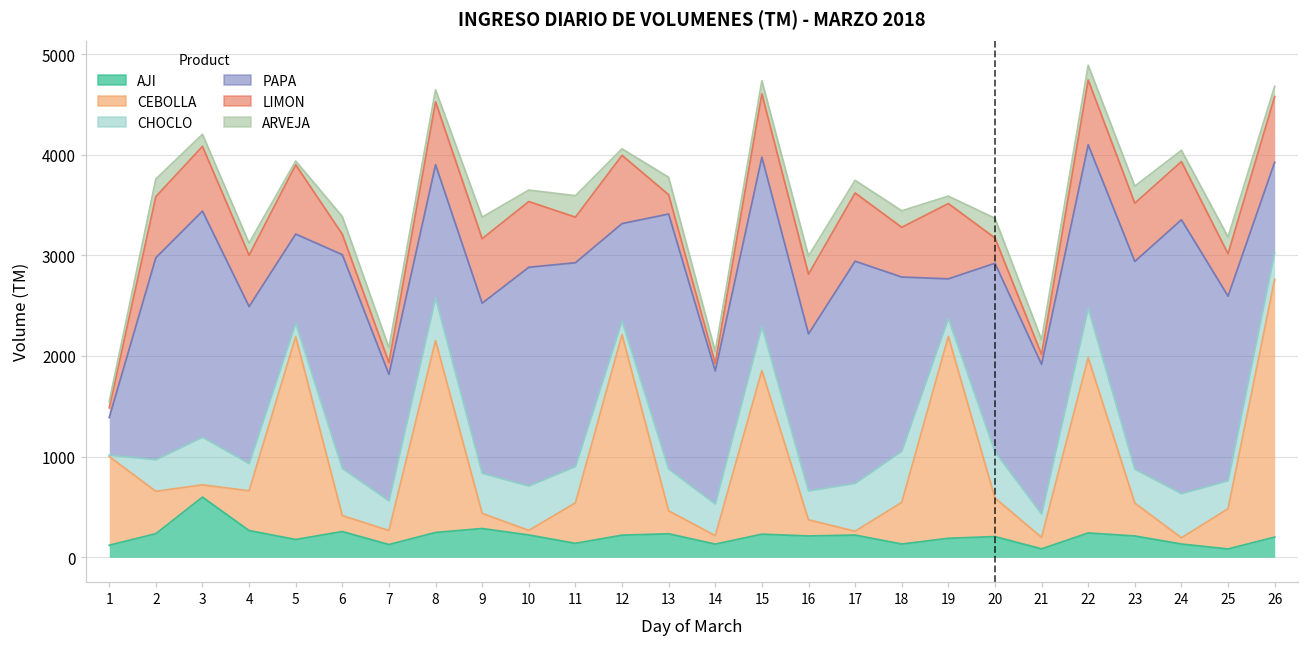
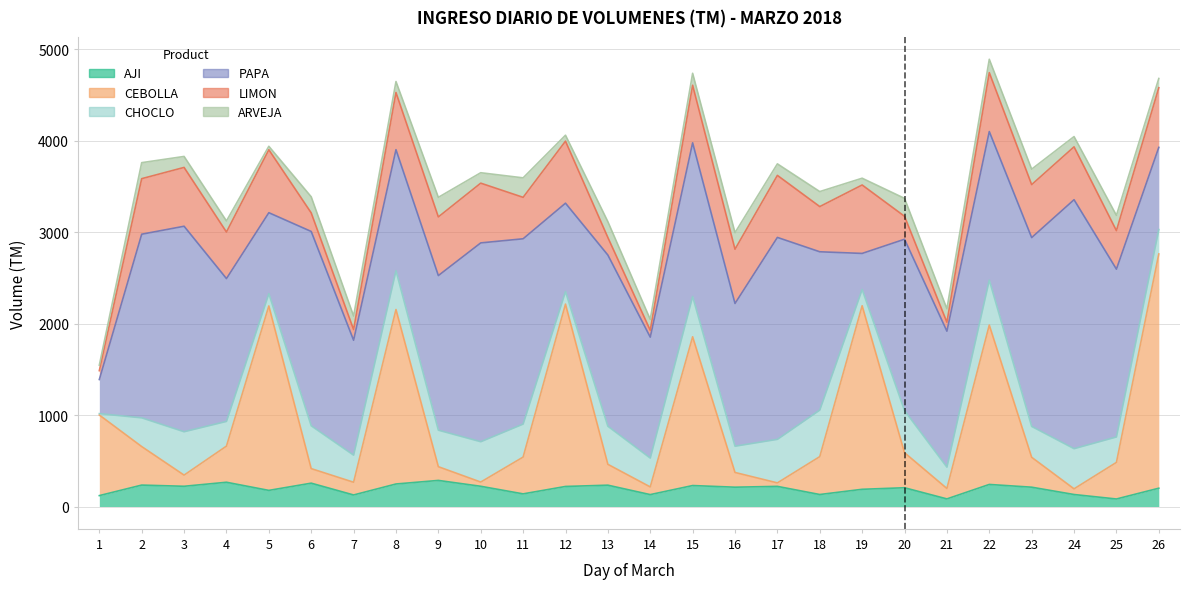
  {
    "AJI": {
      "1": 100,
      "2": 200,
-     "3": 600,
+     "3": 200,
      "4": 300,
      "5": 200,
      "6": 300,
      "7": 100,
      "8": 200,
      "9": 300,
      "10": 200,
      "11": 100,
      "12": 200,
      "13": 200,
      "14": 100,
      "15": 200,
      "16": 200,
      "17": 200,
      "18": 100,
      "19": 200,
      "20": 200,
      "21": 100,
      "22": 200,
      "23": 200,
      "24": 100,
      "25": 100,
      "26": 200
    },
    "PAPA": {
      "1": 400,
      "2": 2000,
      "3": 2200,
      "4": 1600,
      "5": 900,
      "6": 2100,
      "7": 1300,
      "8": 1300,
      "9": 1700,
      "10": 2200,
      "11": 2000,
      "12": 1000,
-     "13": 2500,
+     "13": 1900,
      "14": 1300,
      "15": 1700,
      "16": 1600,
      "17": 2200,
      "18": 1700,
      "19": 400,
      "20": 1900,
      "21": 1500,
      "22": 1600,
      "23": 2100,
      "24": 2700,
      "25": 1800,
      "26": 900
    }
  }
